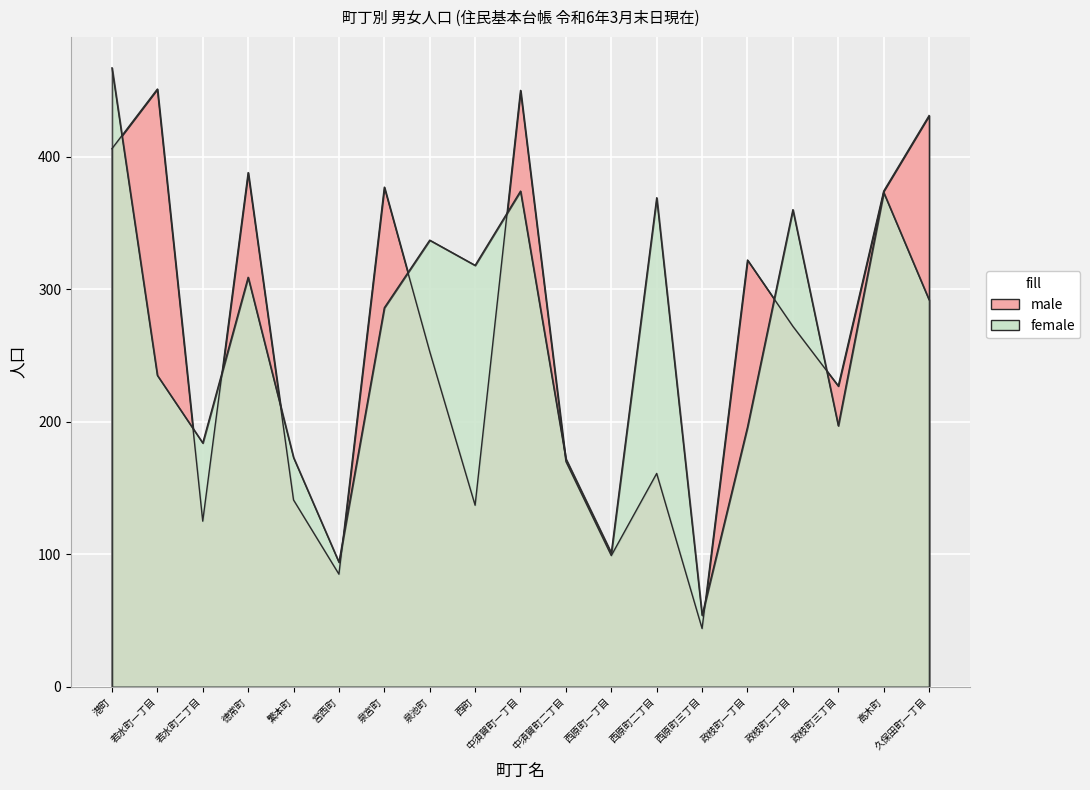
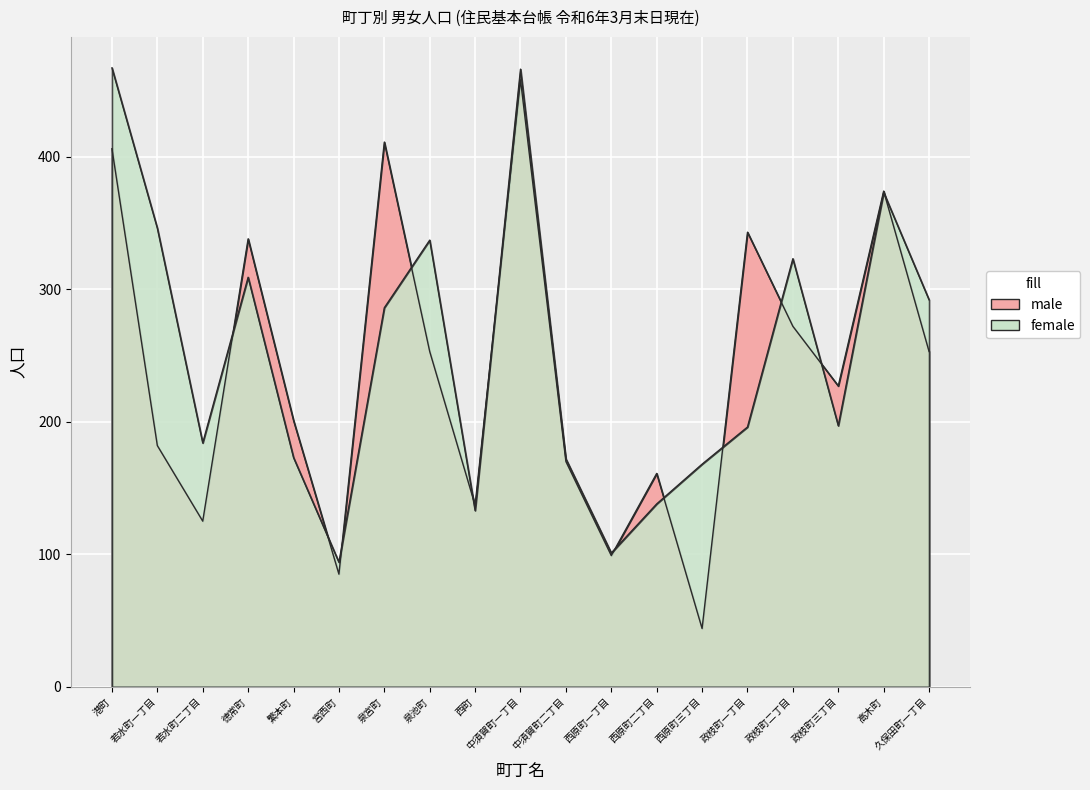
  {
    "male": {
      "港町": 406,
-     "若水町一丁目": 451,
+     "若水町一丁目": 182,
      "若水町二丁目": 125,
-     "徳常町": 388,
-     "繁本町": 141,
+     "徳常町": 338,
+     "繁本町": 201,
      "宮西町": 85,
-     "泉宮町": 377,
+     "泉宮町": 411,
      "泉池町": 253,
      "西町": 137,
-     "中須賀町一丁目": 450,
+     "中須賀町一丁目": 458,
      "中須賀町二丁目": 170,
      "西原町一丁目": 99,
      "西原町二丁目": 161,
      "西原町三丁目": 44,
-     "政枝町一丁目": 322,
+     "政枝町一丁目": 343,
      "政枝町二丁目": 272,
      "政枝町三丁目": 227,
-     "久保田町一丁目": 431
+     "久保田町一丁目": 253
    },
    "female": {
      "港町": 467,
-     "若水町一丁目": 235,
+     "若水町一丁目": 346,
      "若水町二丁目": 184,
      "徳常町": 309,
      "繁本町": 173,
      "宮西町": 94,
      "泉宮町": 286,
      "泉池町": 337,
-     "西町": 318,
-     "中須賀町一丁目": 374,
+     "西町": 133,
+     "中須賀町一丁目": 466,
      "中須賀町二丁目": 172,
      "西原町一丁目": 101,
-     "西原町二丁目": 369,
-     "西原町三丁目": 54,
+     "西原町二丁目": 138,
+     "西原町三丁目": 168,
      "政枝町一丁目": 196,
-     "政枝町二丁目": 360,
+     "政枝町二丁目": 323,
      "政枝町三丁目": 197,
      "久保田町一丁目": 292
    }
  }
